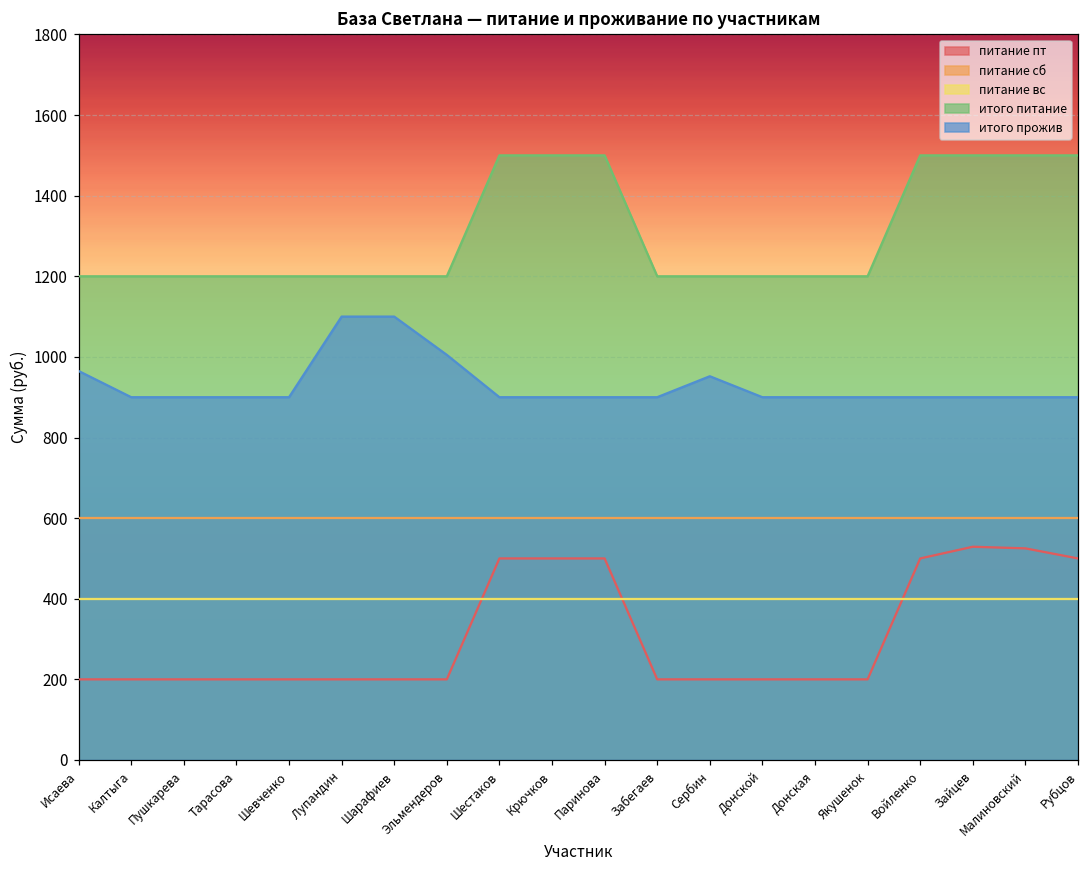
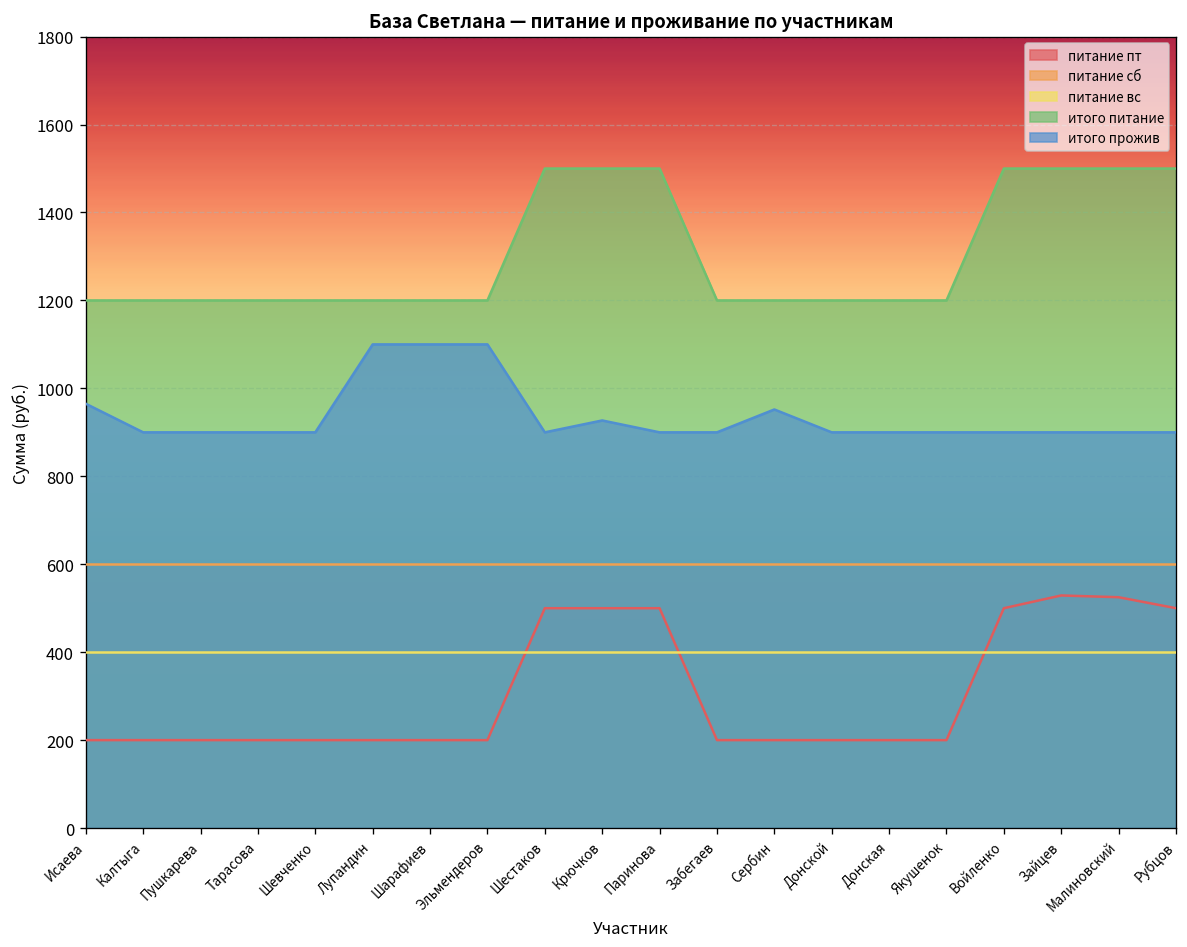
  {
    "питание пт": {
      "Исаева": 200,
      "Калтыга": 200,
      "Пушкарева": 200,
      "Тарасова": 200,
      "Шевченко": 200,
      "Лупандин": 200,
      "Шарафиев": 200,
      "Эльмендеров": 200,
      "Шестаков": 500,
      "Крючков": 500,
      "Паринова": 500,
      "Забегаев": 200,
      "Сербин": 200,
      "Донской": 200,
      "Донская": 200,
      "Якушенок": 200,
      "Войленко": 500,
      "Зайцев": 530,
      "Малиновский": 530,
      "Рубцов": 500
    },
    "питание сб": {
      "Исаева": 600,
      "Калтыга": 600,
      "Пушкарева": 600,
      "Тарасова": 600,
      "Шевченко": 600,
      "Лупандин": 600,
      "Шарафиев": 600,
      "Эльмендеров": 600,
      "Шестаков": 600,
      "Крючков": 600,
      "Паринова": 600,
      "Забегаев": 600,
      "Сербин": 600,
      "Донской": 600,
      "Донская": 600,
      "Якушенок": 600,
      "Войленко": 600,
      "Зайцев": 600,
      "Малиновский": 600,
      "Рубцов": 600
    },
    "питание вс": {
      "Исаева": 400,
      "Калтыга": 400,
      "Пушкарева": 400,
      "Тарасова": 400,
      "Шевченко": 400,
      "Лупандин": 400,
      "Шарафиев": 400,
      "Эльмендеров": 400,
      "Шестаков": 400,
      "Крючков": 400,
      "Паринова": 400,
      "Забегаев": 400,
      "Сербин": 400,
      "Донской": 400,
      "Донская": 400,
      "Якушенок": 400,
      "Войленко": 400,
      "Зайцев": 400,
      "Малиновский": 400,
      "Рубцов": 400
    },
    "итого питание": {
      "Исаева": 1200,
      "Калтыга": 1200,
      "Пушкарева": 1200,
      "Тарасова": 1200,
      "Шевченко": 1200,
      "Лупандин": 1200,
      "Шарафиев": 1200,
      "Эльмендеров": 1200,
      "Шестаков": 1500,
      "Крючков": 1500,
      "Паринова": 1500,
      "Забегаев": 1200,
      "Сербин": 1200,
      "Донской": 1200,
      "Донская": 1200,
      "Якушенок": 1200,
      "Войленко": 1500,
      "Зайцев": 1500,
      "Малиновский": 1500,
      "Рубцов": 1500
    },
    "итого прожив": {
      "Исаева": 970,
      "Калтыга": 900,
      "Пушкарева": 900,
      "Тарасова": 900,
      "Шевченко": 900,
      "Лупандин": 1100,
      "Шарафиев": 1100,
-     "Эльмендеров": 1010,
+     "Эльмендеров": 1100,
      "Шестаков": 900,
-     "Крючков": 900,
+     "Крючков": 930,
      "Паринова": 900,
      "Забегаев": 900,
      "Сербин": 950,
      "Донской": 900,
      "Донская": 900,
      "Якушенок": 900,
      "Войленко": 900,
      "Зайцев": 900,
      "Малиновский": 900,
      "Рубцов": 900
    }
  }
